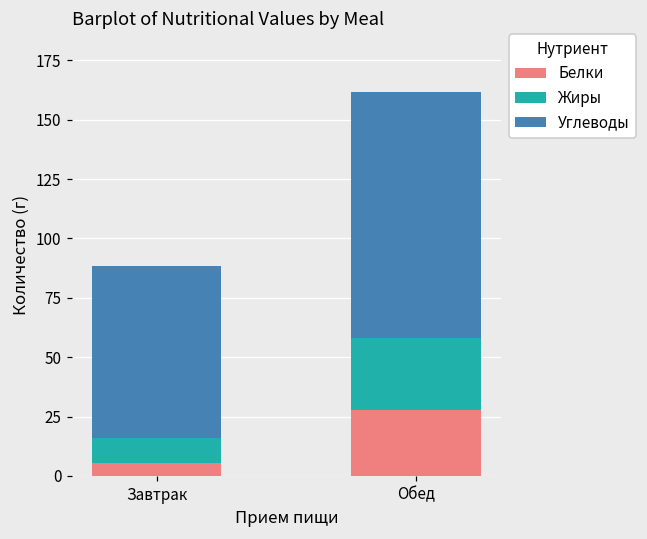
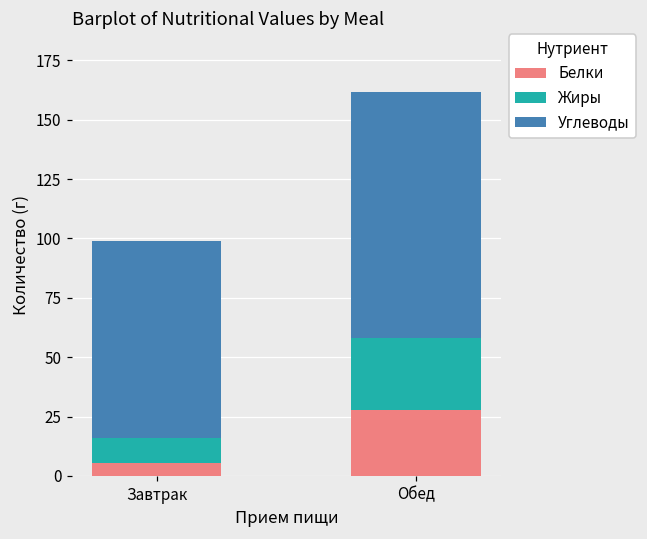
  {
    "Белки": {
      "Завтрак": 5,
      "Обед": 28
    },
    "Жиры": {
      "Завтрак": 11,
      "Обед": 30
    },
    "Углеводы": {
-     "Завтрак": 72,
+     "Завтрак": 83,
      "Обед": 103
    }
  }
